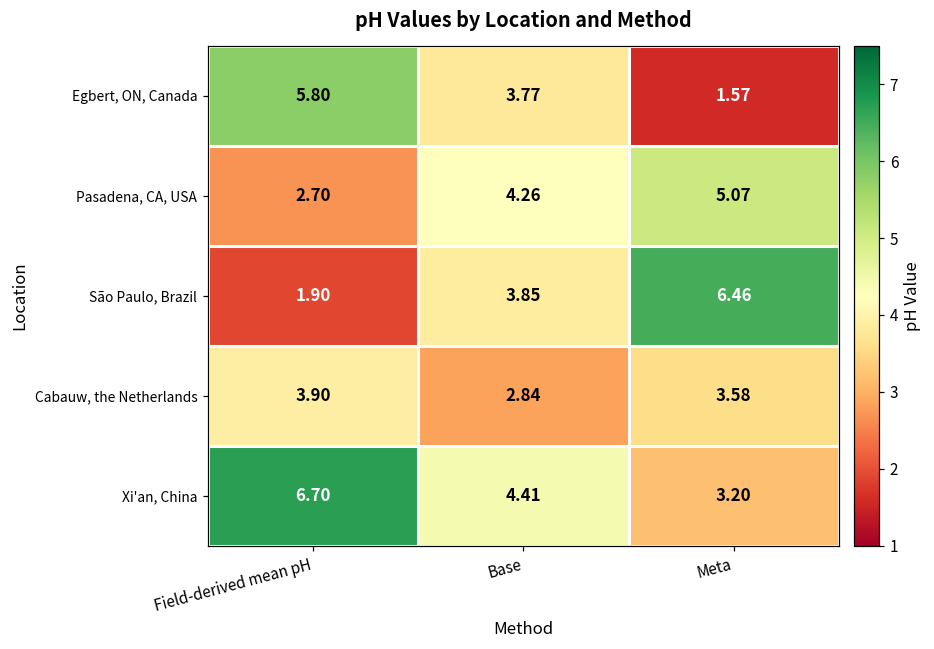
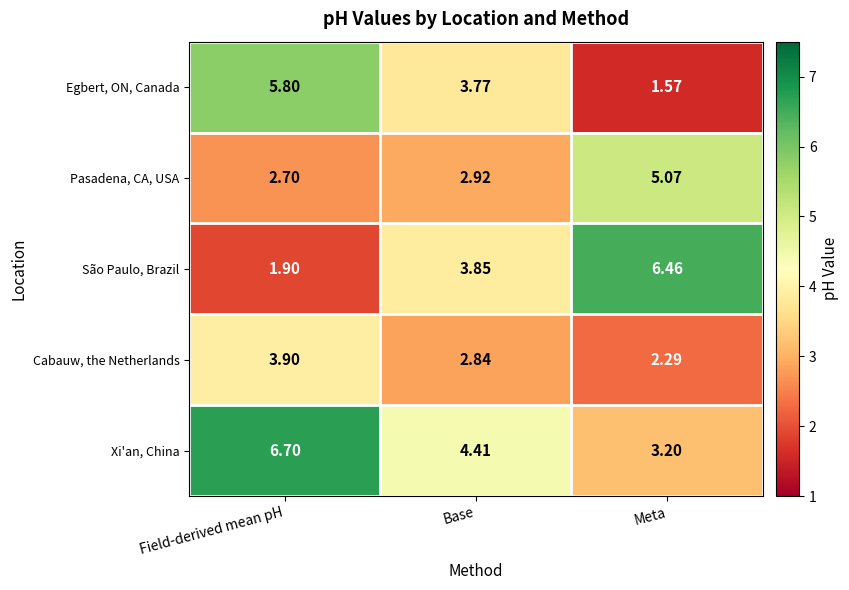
  {
    "Egbert, ON, Canada": {
      "Field-derived mean pH": 5.80,
      "Base": 3.77,
      "Meta": 1.57
    },
    "Pasadena, CA, USA": {
      "Field-derived mean pH": 2.70,
-     "Base": 4.26,
+     "Base": 2.92,
      "Meta": 5.07
    },
    "São Paulo, Brazil": {
      "Field-derived mean pH": 1.90,
      "Base": 3.85,
      "Meta": 6.46
    },
    "Cabauw, the Netherlands": {
      "Field-derived mean pH": 3.90,
      "Base": 2.84,
-     "Meta": 3.58
+     "Meta": 2.29
    },
    "Xi'an, China": {
      "Field-derived mean pH": 6.70,
      "Base": 4.41,
      "Meta": 3.20
    }
  }
